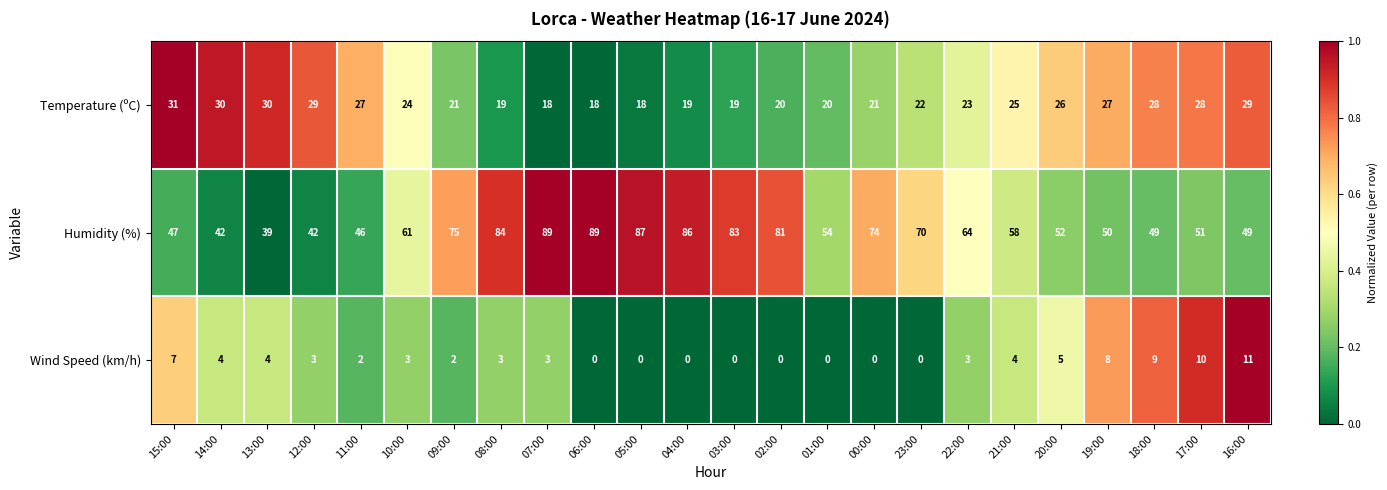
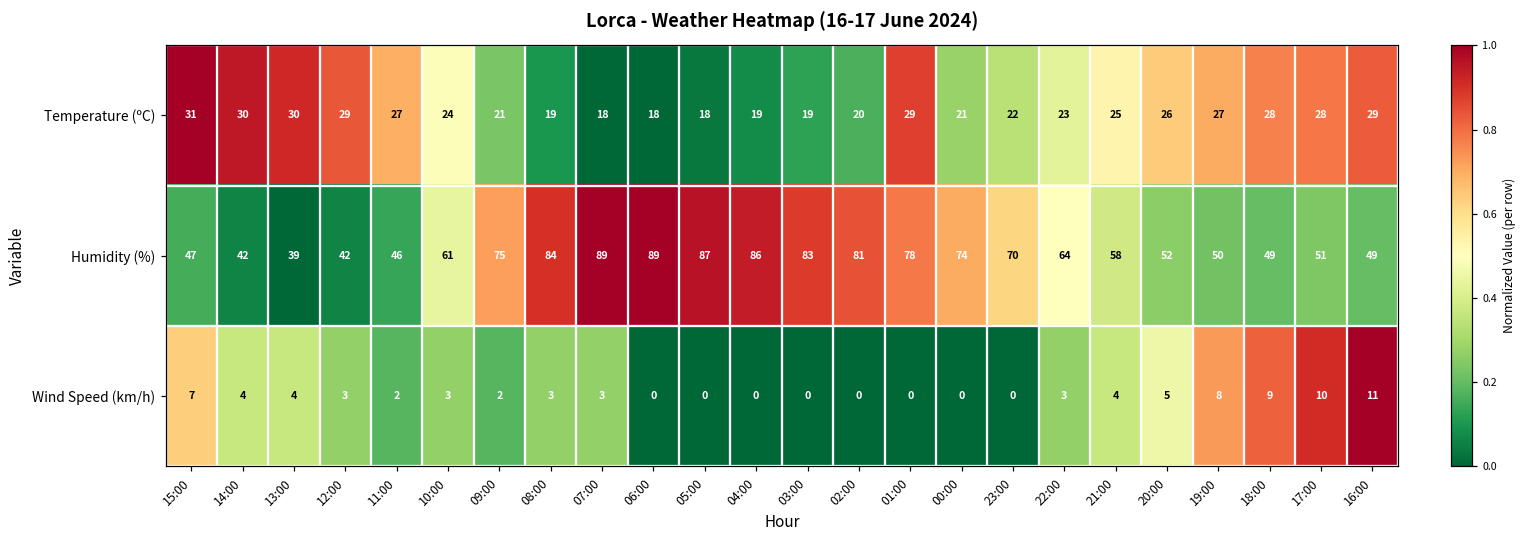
  {
    "Temperature (ºC)": {
      "15:00": 31,
      "14:00": 30,
      "13:00": 30,
      "12:00": 29,
      "11:00": 27,
      "10:00": 24,
      "09:00": 21,
      "08:00": 19,
      "07:00": 18,
      "06:00": 18,
      "05:00": 18,
      "04:00": 19,
      "03:00": 19,
      "02:00": 20,
-     "01:00": 20,
+     "01:00": 29,
      "00:00": 21,
      "23:00": 22,
      "22:00": 23,
      "21:00": 25,
      "20:00": 26,
      "19:00": 27,
      "18:00": 28,
      "17:00": 28,
      "16:00": 29
    },
    "Humidity (%)": {
      "15:00": 47,
      "14:00": 42,
      "13:00": 39,
      "12:00": 42,
      "11:00": 46,
      "10:00": 61,
      "09:00": 75,
      "08:00": 84,
      "07:00": 89,
      "06:00": 89,
      "05:00": 87,
      "04:00": 86,
      "03:00": 83,
      "02:00": 81,
-     "01:00": 54,
+     "01:00": 78,
      "00:00": 74,
      "23:00": 70,
      "22:00": 64,
      "21:00": 58,
      "20:00": 52,
      "19:00": 50,
      "18:00": 49,
      "17:00": 51,
      "16:00": 49
    },
    "Wind Speed (km/h)": {
      "15:00": 7,
      "14:00": 4,
      "13:00": 4,
      "12:00": 3,
      "11:00": 2,
      "10:00": 3,
      "09:00": 2,
      "08:00": 3,
      "07:00": 3,
      "06:00": 0,
      "05:00": 0,
      "04:00": 0,
      "03:00": 0,
      "02:00": 0,
      "01:00": 0,
      "00:00": 0,
      "23:00": 0,
      "22:00": 3,
      "21:00": 4,
      "20:00": 5,
      "19:00": 8,
      "18:00": 9,
      "17:00": 10,
      "16:00": 11
    }
  }
